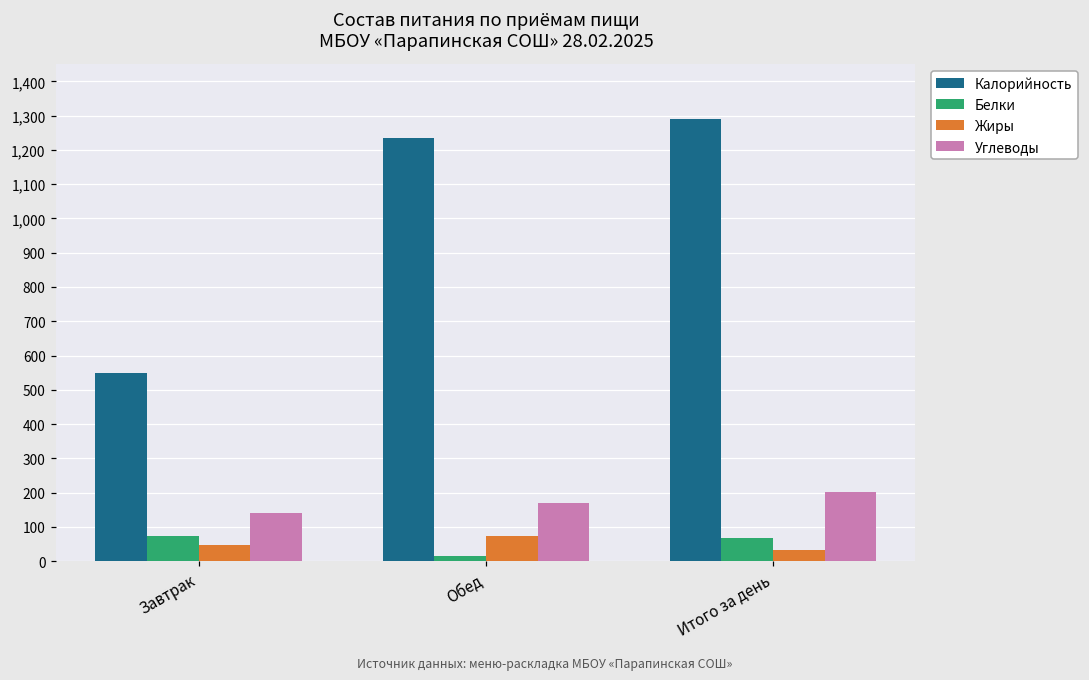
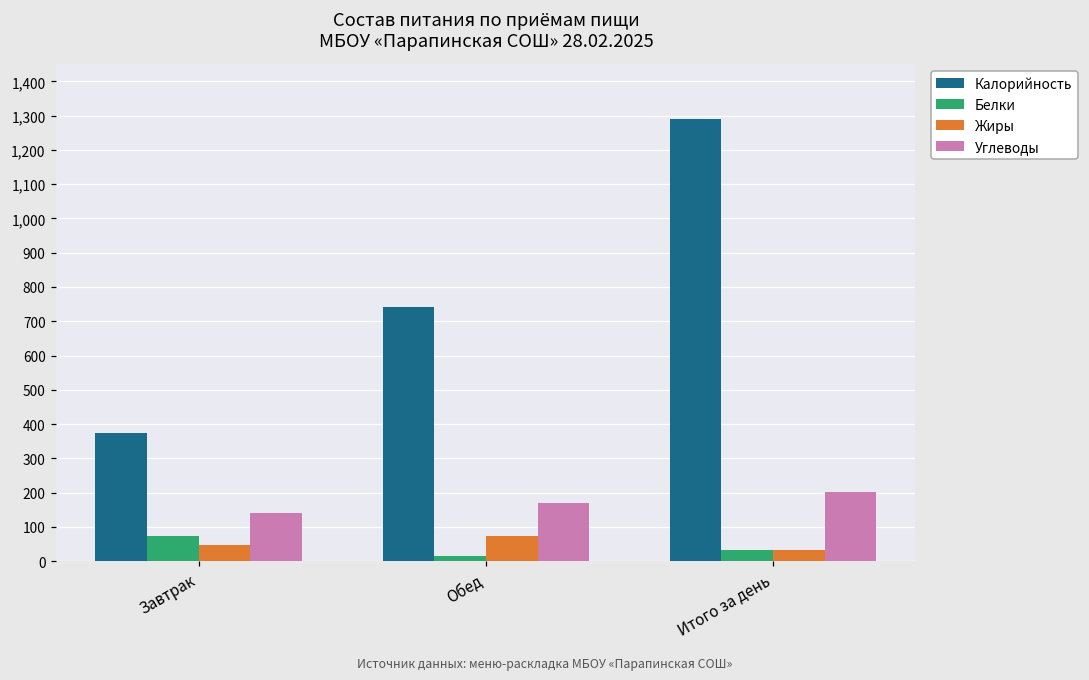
  {
    "Калорийность": {
-     "Завтрак": "550",
-     "Обед": "1,240",
+     "Завтрак": "380",
+     "Обед": "740",
      "Итого за день": "1,290"
    },
    "Белки": {
      "Завтрак": "70",
      "Обед": "20",
-     "Итого за день": "70"
+     "Итого за день": "30"
    },
    "Жиры": {
      "Завтрак": "50",
      "Обед": "70",
      "Итого за день": "30"
    },
    "Углеводы": {
      "Завтрак": "140",
      "Обед": "170",
      "Итого за день": "200"
    }
  }
